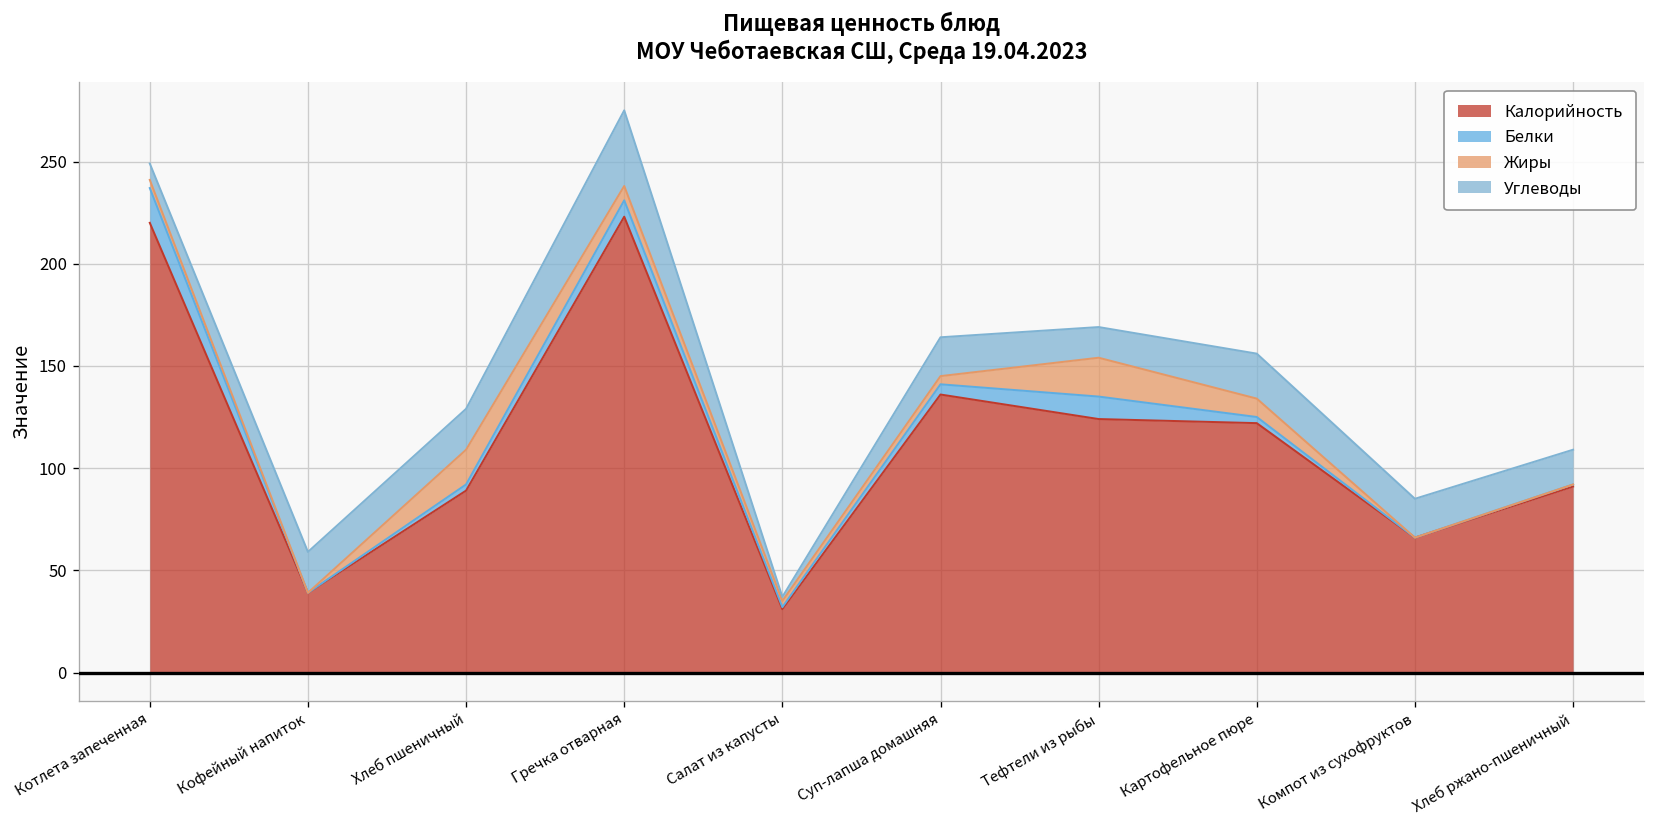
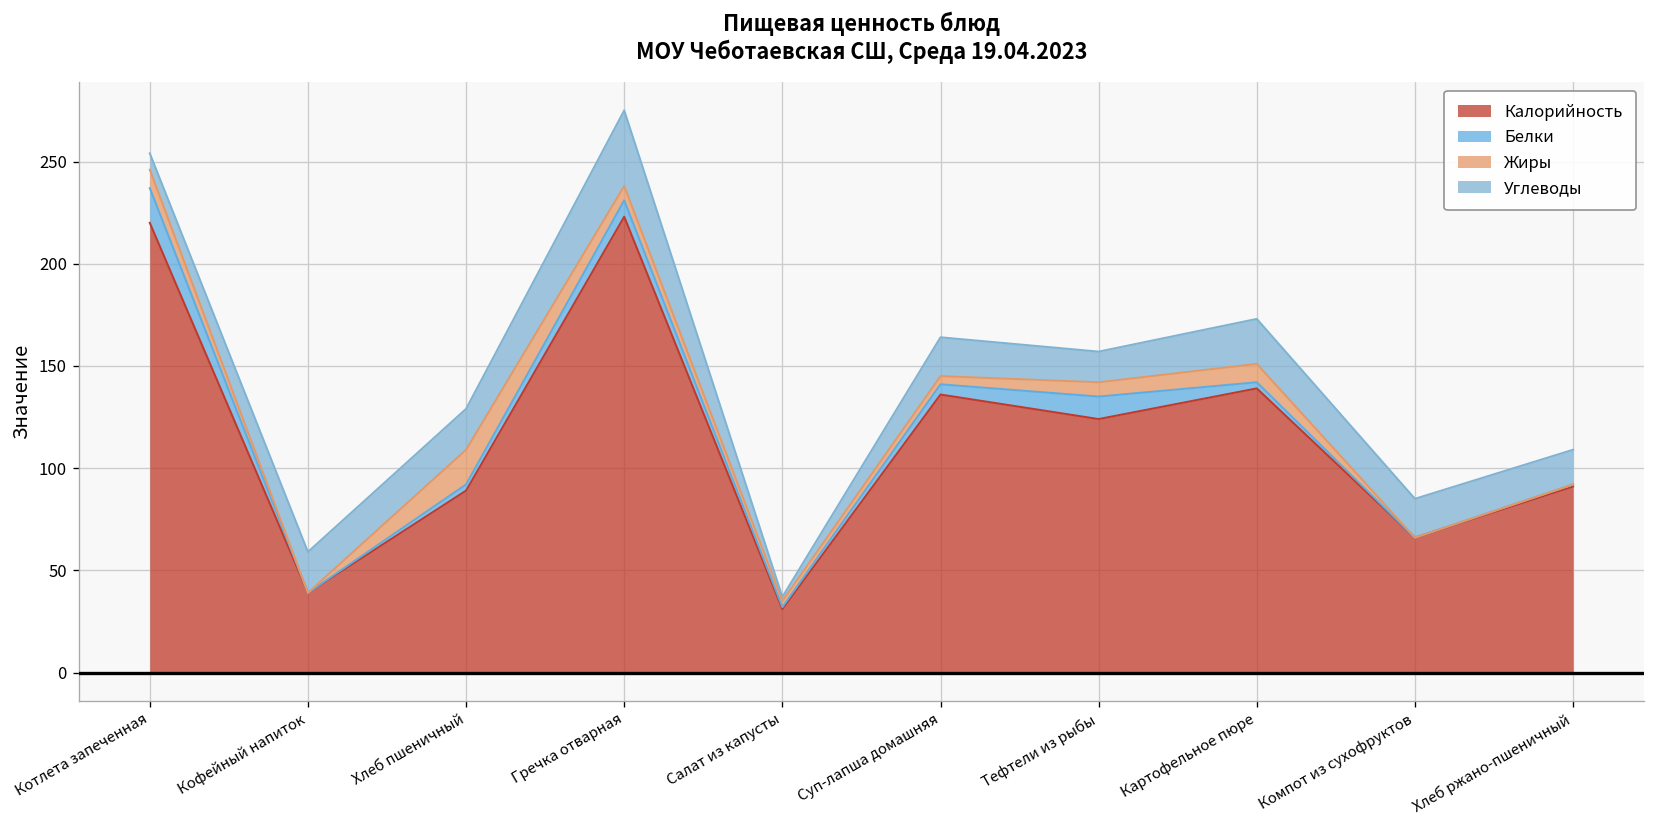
  {
    "Калорийность": {
      "Котлета запеченная": 220,
      "Хлеб пшеничный": 89,
      "Гречка отварная": 223,
      "Суп-лапша домашняя": 136,
      "Тефтели из рыбы": 124,
-     "Картофельное пюре": 122
+     "Картофельное пюре": 139
    },
    "Жиры": {
-     "Котлета запеченная": 4,
+     "Котлета запеченная": 9,
      "Хлеб пшеничный": 17,
      "Гречка отварная": 7,
      "Салат из капусты": 3,
      "Суп-лапша домашняя": 4,
-     "Тефтели из рыбы": 19,
+     "Тефтели из рыбы": 7,
      "Картофельное пюре": 9
    }
  }
